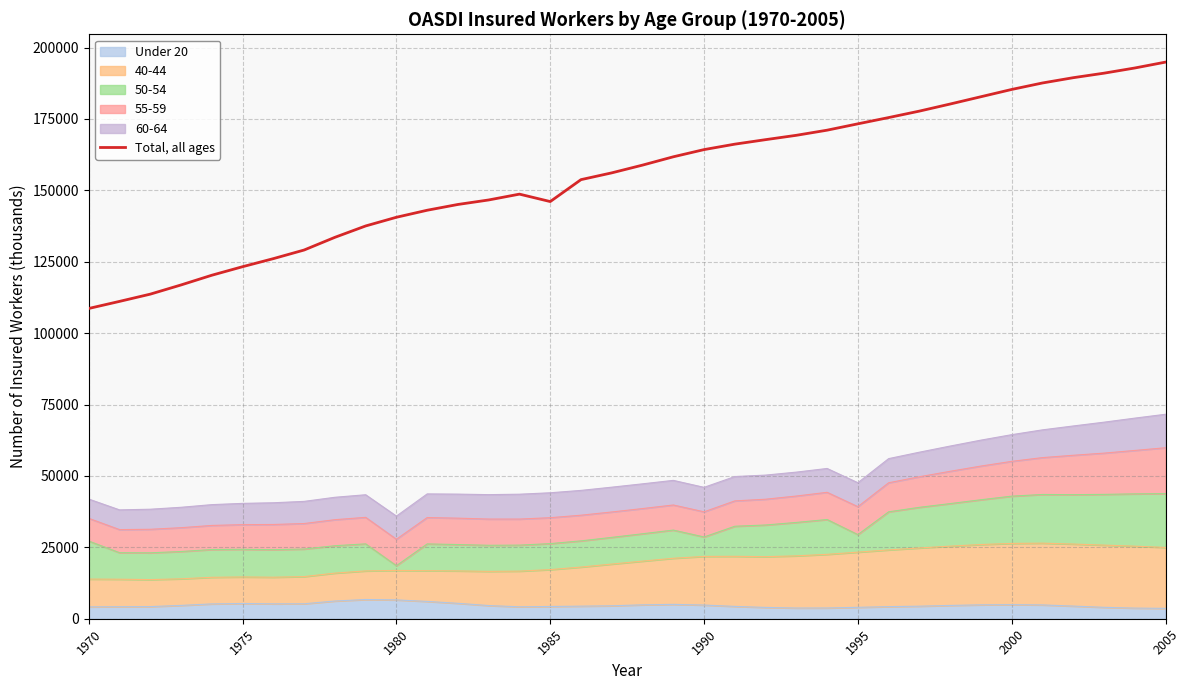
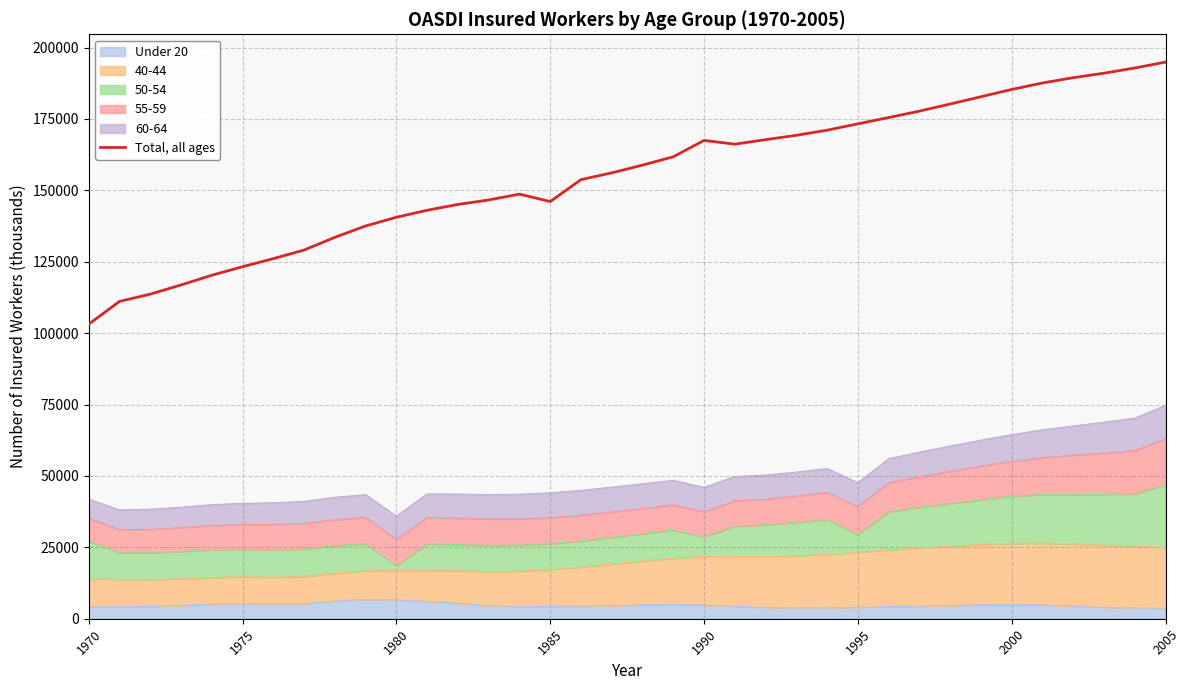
  {
    "50-54": {
-     "2005": 19000
+     "2005": 22000
    },
    "Total, all ages": {
-     "1970": 109000,
+     "1970": 103000,
      "1975": 123000,
      "1980": 141000,
      "1985": 146000,
-     "1990": 164000,
+     "1990": 167000,
      "1995": 173000,
      "2000": 185000,
      "2005": 195000
    }
  }
